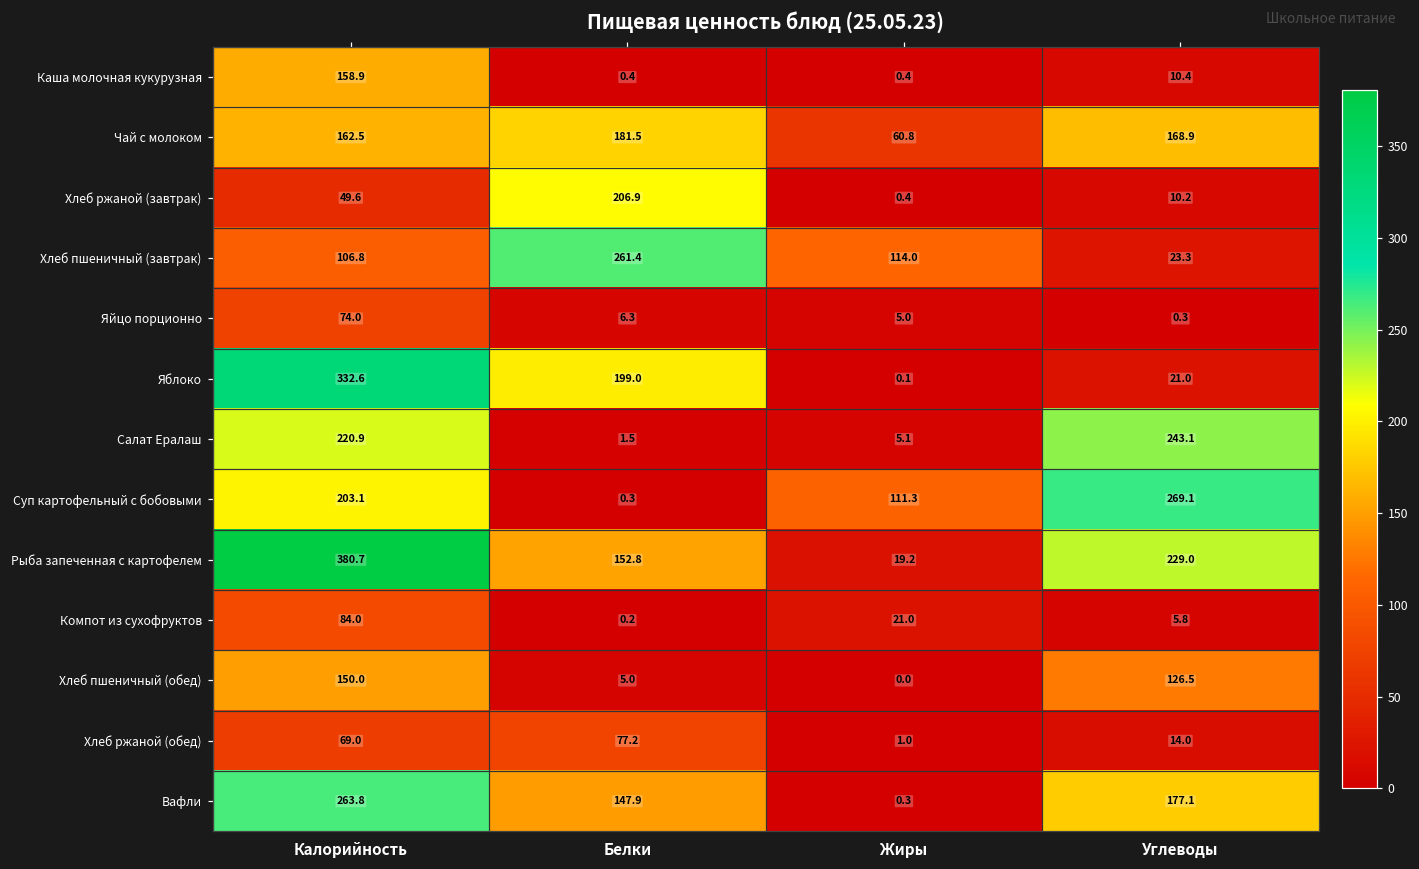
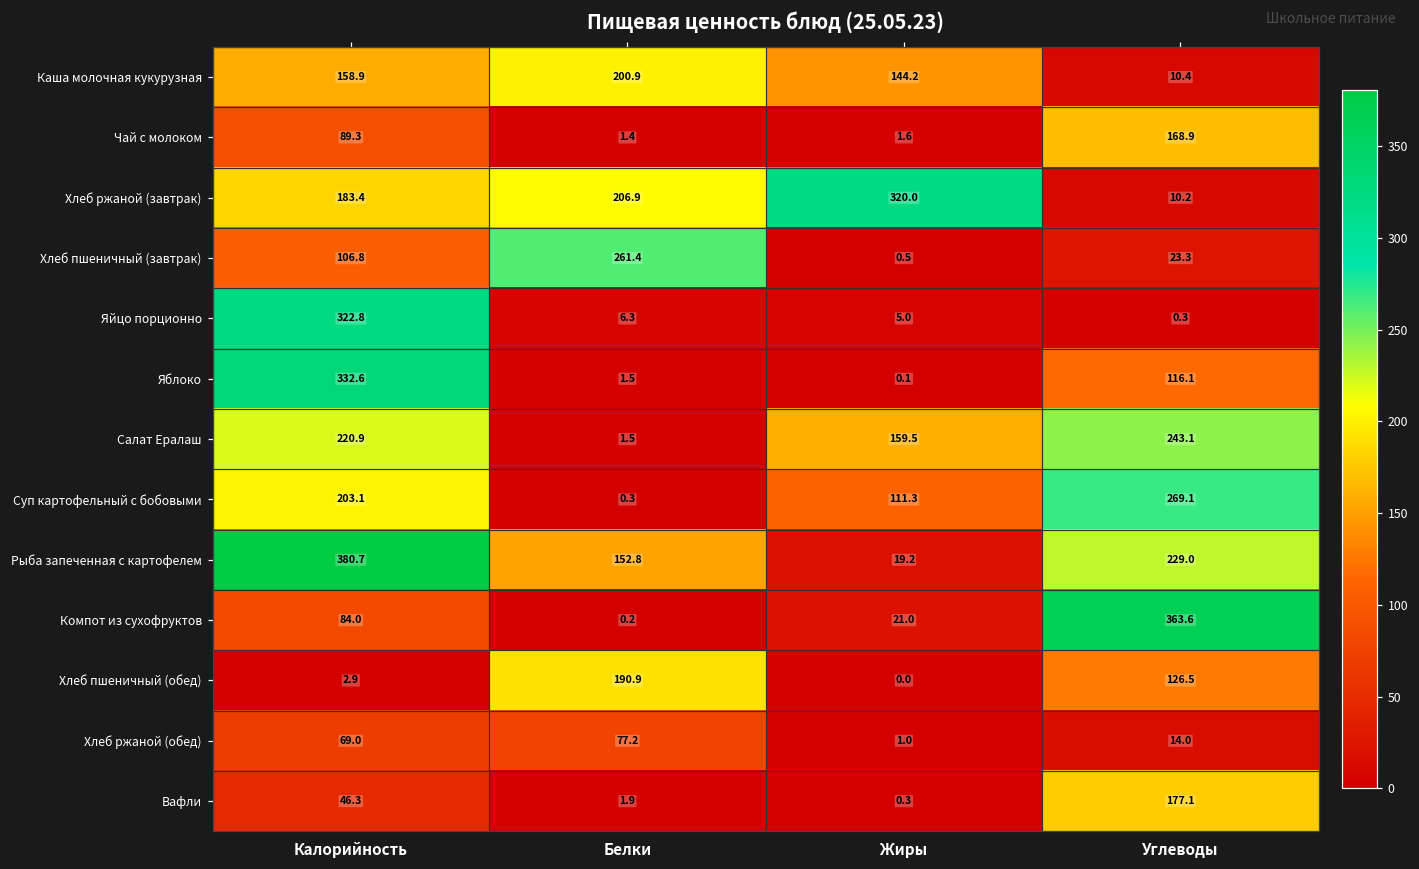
  {
    "Каша молочная кукурузная": {
-     "Белки": 0.4,
-     "Жиры": 0.4
+     "Белки": 200.9,
+     "Жиры": 144.2
    },
    "Чай с молоком": {
-     "Калорийность": 162.5,
-     "Белки": 181.5,
-     "Жиры": 60.8
+     "Калорийность": 89.3,
+     "Белки": 1.4,
+     "Жиры": 1.6
    },
    "Хлеб ржаной (завтрак)": {
-     "Калорийность": 49.6,
-     "Жиры": 0.4
+     "Калорийность": 183.4,
+     "Жиры": 320.0
    },
    "Хлеб пшеничный (завтрак)": {
-     "Жиры": 114.0
+     "Жиры": 0.5
    },
    "Яйцо порционно": {
-     "Калорийность": 74.0
+     "Калорийность": 322.8
    },
    "Яблоко": {
-     "Белки": 199.0,
-     "Углеводы": 21.0
+     "Белки": 1.5,
+     "Углеводы": 116.1
    },
    "Салат Ералаш": {
-     "Жиры": 5.1
+     "Жиры": 159.5
    },
    "Компот из сухофруктов": {
-     "Углеводы": 5.8
+     "Углеводы": 363.6
    },
    "Хлеб пшеничный (обед)": {
-     "Калорийность": 150.0,
-     "Белки": 5.0
+     "Калорийность": 2.9,
+     "Белки": 190.9
    },
    "Вафли": {
-     "Калорийность": 263.8,
-     "Белки": 147.9
+     "Калорийность": 46.3,
+     "Белки": 1.9
    }
  }
